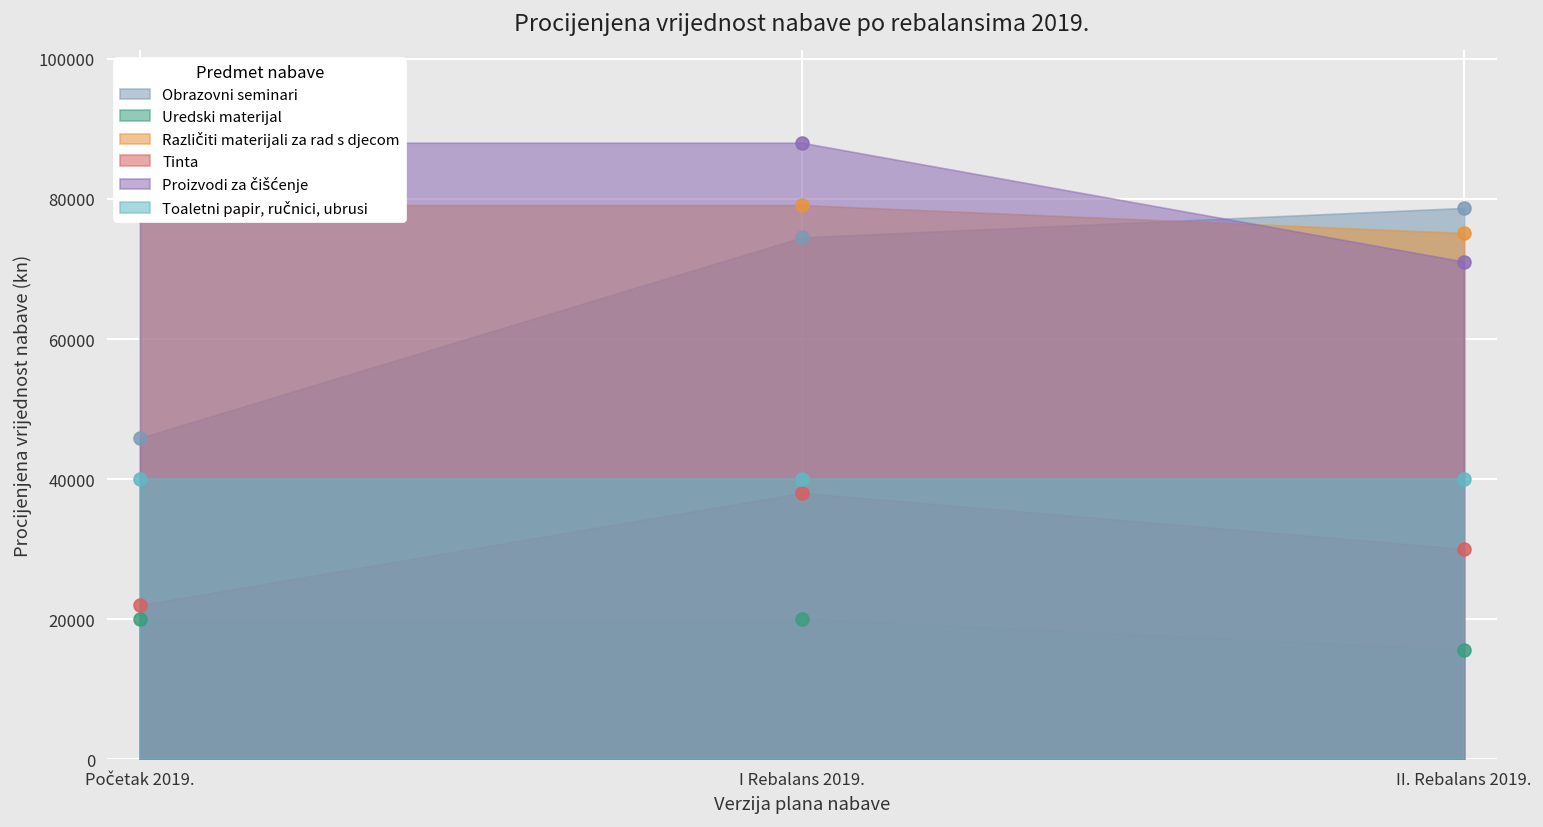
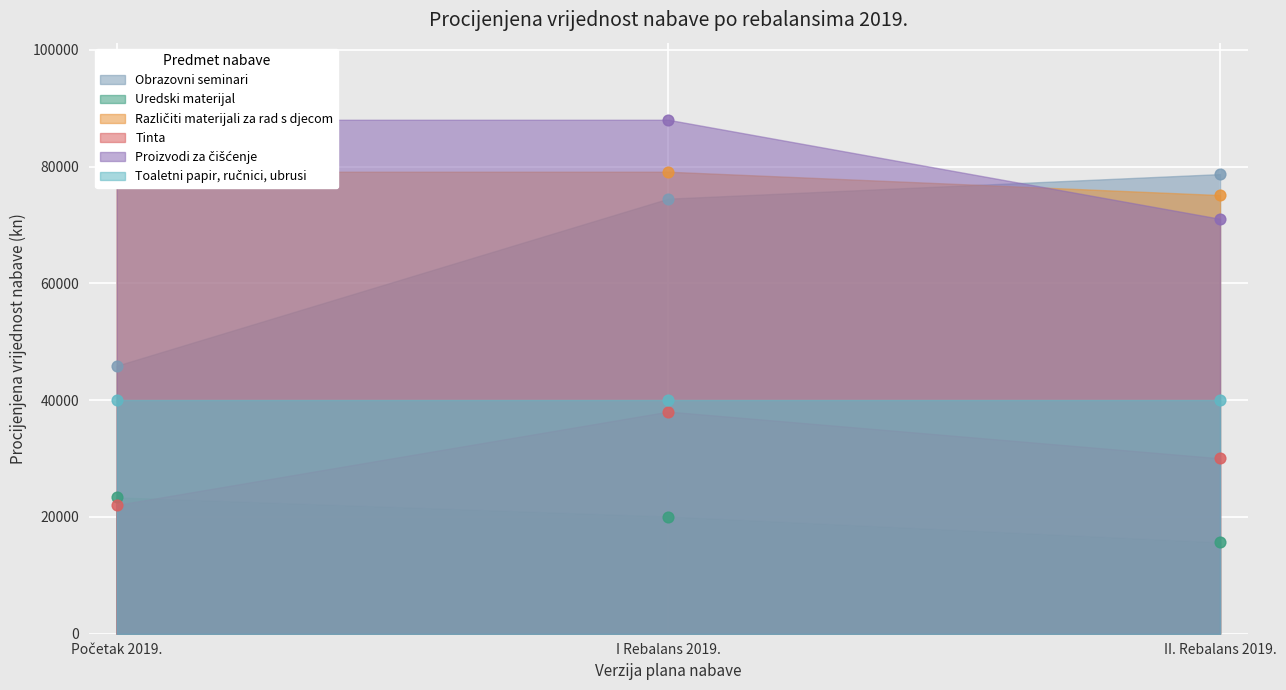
  {
    "Uredski materijal": {
-     "Početak 2019.": 20000,
+     "Početak 2019.": 23000,
      "I Rebalans 2019.": 20000,
      "II. Rebalans 2019.": 16000
    }
  }
